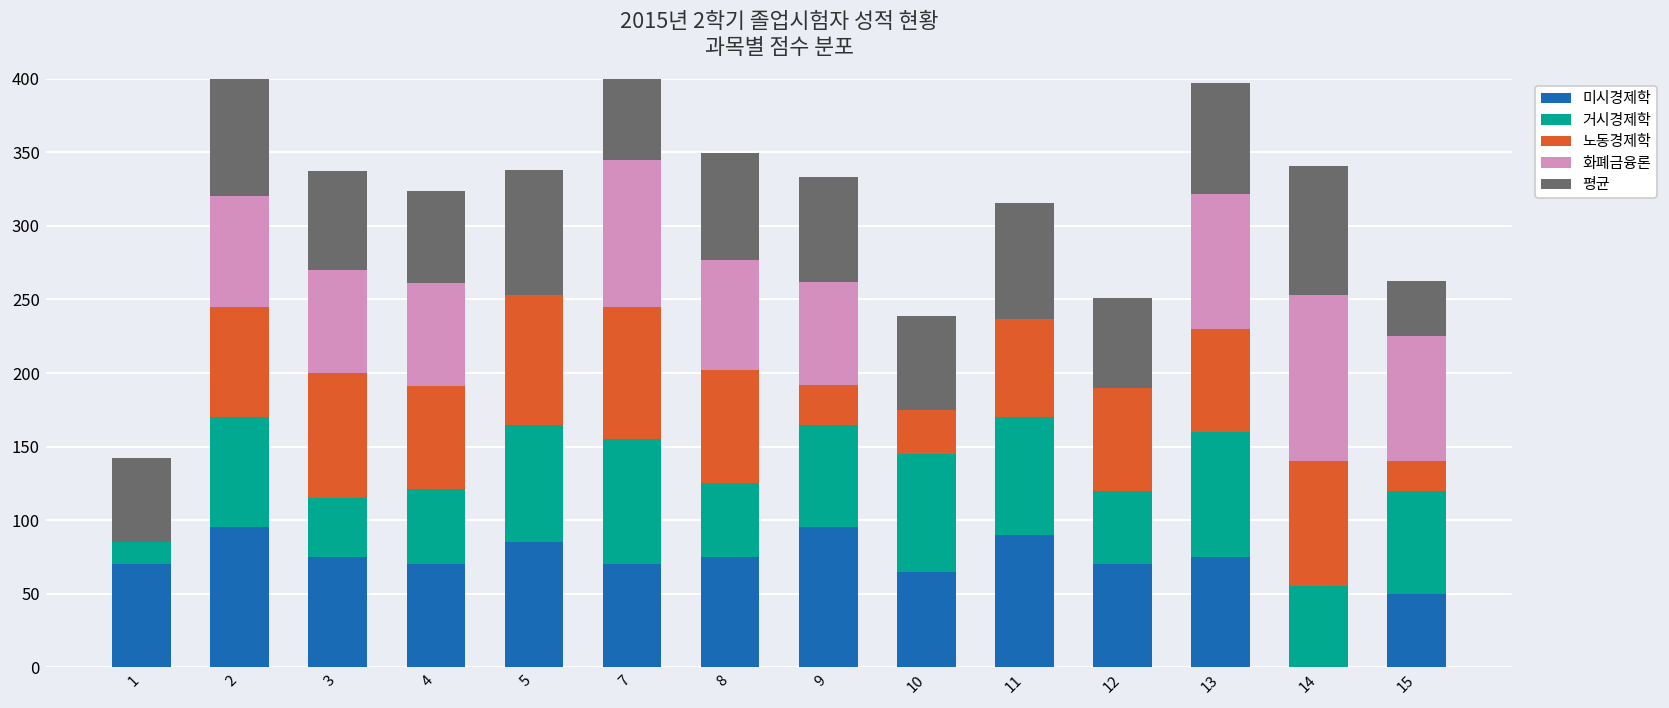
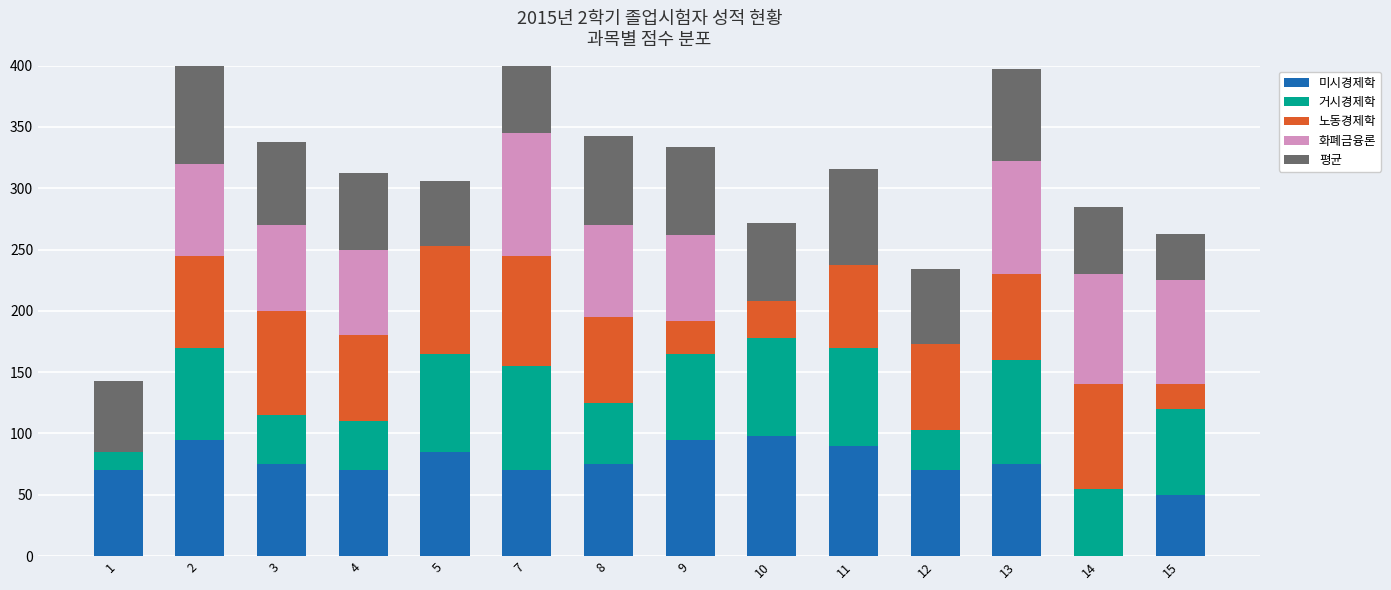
  {
    "미시경제학": {
      "1": 70,
      "2": 95,
      "3": 75,
      "4": 70,
      "5": 85,
      "7": 70,
      "8": 75,
      "9": 95,
-     "10": 65,
+     "10": 98,
      "11": 90,
      "12": 70,
      "13": 75,
      "14": 0,
      "15": 50
    },
    "거시경제학": {
      "1": 15,
      "2": 75,
      "3": 40,
-     "4": 51,
+     "4": 40,
      "5": 80,
      "7": 85,
      "8": 50,
      "9": 70,
      "10": 80,
      "11": 80,
-     "12": 50,
+     "12": 33,
      "13": 85,
      "14": 55,
      "15": 70
    },
    "노동경제학": {
      "1": 0,
      "2": 75,
      "3": 85,
      "4": 70,
      "5": 88,
      "7": 90,
-     "8": 77,
+     "8": 70,
      "9": 27,
      "10": 30,
      "11": 67,
      "12": 70,
      "13": 70,
      "14": 85,
      "15": 20
    },
    "화폐금융론": {
      "1": 0,
      "2": 75,
      "3": 70,
      "4": 70,
      "5": 0,
      "7": 100,
      "8": 75,
      "9": 70,
      "10": 0,
      "11": 0,
      "12": 0,
      "13": 92,
-     "14": 113,
+     "14": 90,
      "15": 85
    },
    "평균": {
      "1": 58,
      "2": 80,
      "3": 68,
      "4": 63,
-     "5": 85,
+     "5": 53,
      "8": 73,
      "9": 71,
      "10": 64,
      "11": 79,
      "12": 61,
      "13": 75,
-     "14": 88,
+     "14": 55,
      "15": 38
    }
  }
